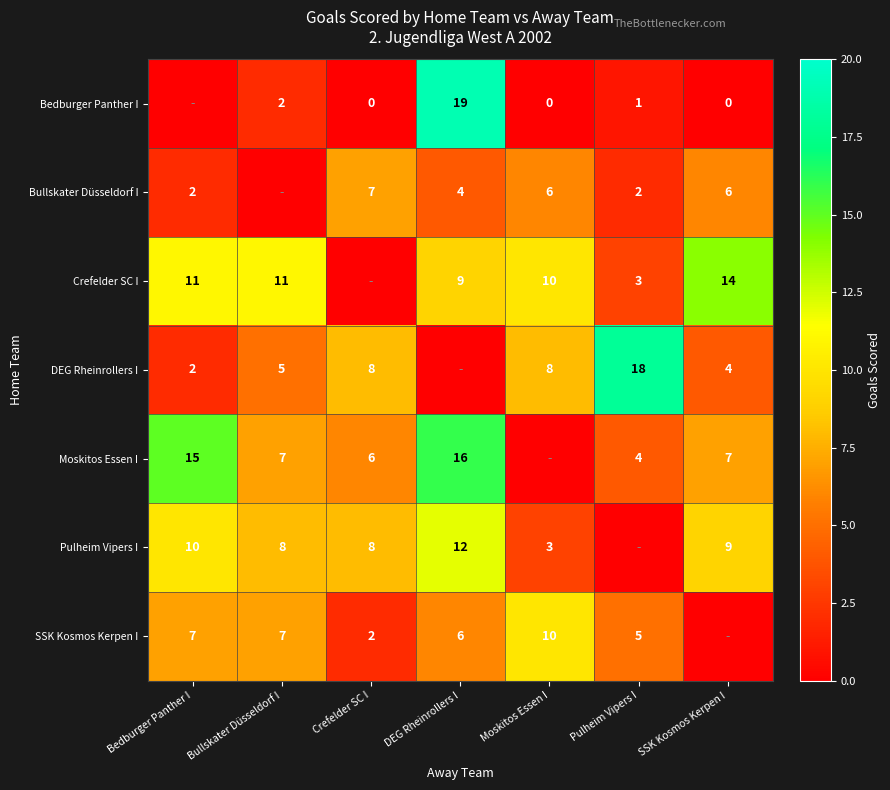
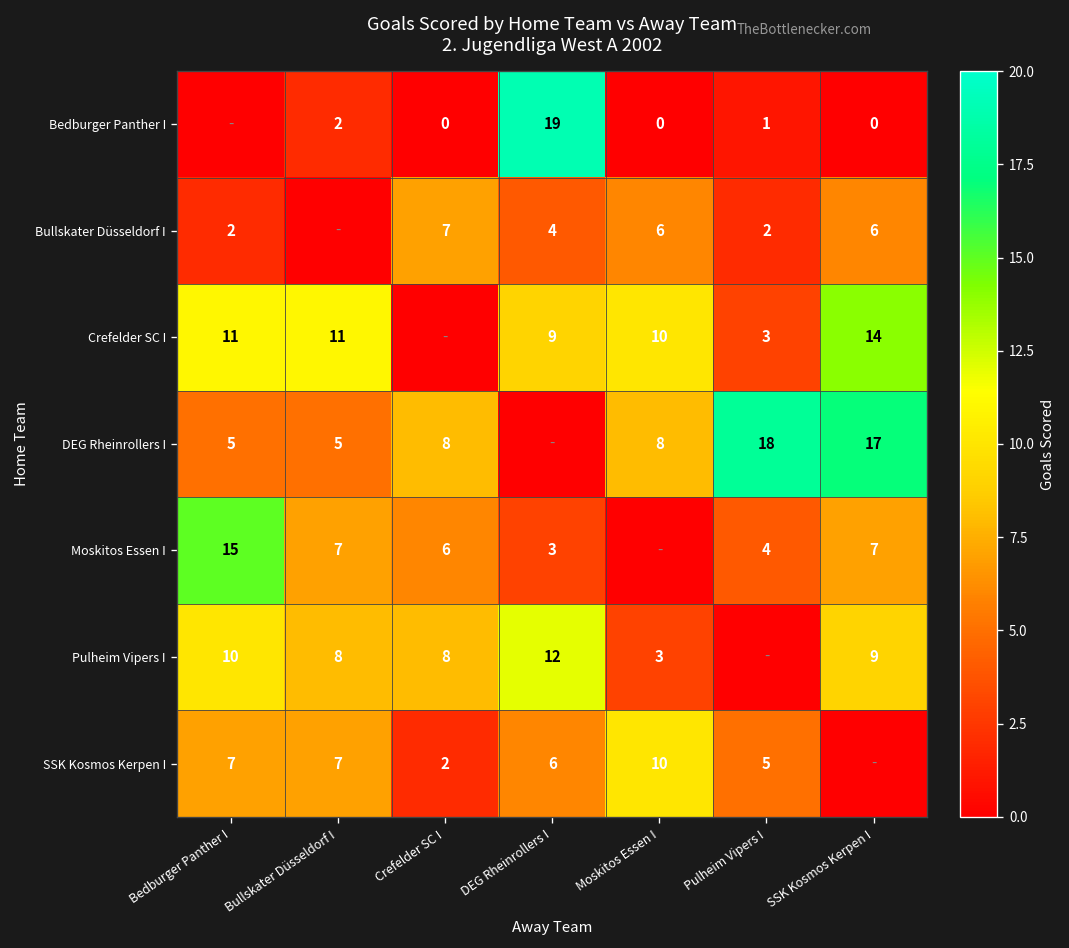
  {
    "Bedburger Panther I": {
      "Bullskater Düsseldorf I": 2,
      "Crefelder SC I": 0,
      "DEG Rheinrollers I": 19,
      "Moskitos Essen I": 0,
      "Pulheim Vipers I": 1,
      "SSK Kosmos Kerpen I": 0
    },
    "Bullskater Düsseldorf I": {
      "Bedburger Panther I": 2,
      "Crefelder SC I": 7,
      "DEG Rheinrollers I": 4,
      "Moskitos Essen I": 6,
      "Pulheim Vipers I": 2,
      "SSK Kosmos Kerpen I": 6
    },
    "Crefelder SC I": {
      "Bedburger Panther I": 11,
      "Bullskater Düsseldorf I": 11,
      "DEG Rheinrollers I": 9,
      "Moskitos Essen I": 10,
      "Pulheim Vipers I": 3,
      "SSK Kosmos Kerpen I": 14
    },
    "DEG Rheinrollers I": {
-     "Bedburger Panther I": 2,
+     "Bedburger Panther I": 5,
      "Bullskater Düsseldorf I": 5,
      "Crefelder SC I": 8,
      "Moskitos Essen I": 8,
      "Pulheim Vipers I": 18,
-     "SSK Kosmos Kerpen I": 4
+     "SSK Kosmos Kerpen I": 17
    },
    "Moskitos Essen I": {
      "Bedburger Panther I": 15,
      "Bullskater Düsseldorf I": 7,
      "Crefelder SC I": 6,
-     "DEG Rheinrollers I": 16,
+     "DEG Rheinrollers I": 3,
      "Pulheim Vipers I": 4,
      "SSK Kosmos Kerpen I": 7
    },
    "Pulheim Vipers I": {
      "Bedburger Panther I": 10,
      "Bullskater Düsseldorf I": 8,
      "Crefelder SC I": 8,
      "DEG Rheinrollers I": 12,
      "Moskitos Essen I": 3,
      "SSK Kosmos Kerpen I": 9
    },
    "SSK Kosmos Kerpen I": {
      "Bedburger Panther I": 7,
      "Bullskater Düsseldorf I": 7,
      "Crefelder SC I": 2,
      "DEG Rheinrollers I": 6,
      "Moskitos Essen I": 10,
      "Pulheim Vipers I": 5
    }
  }
